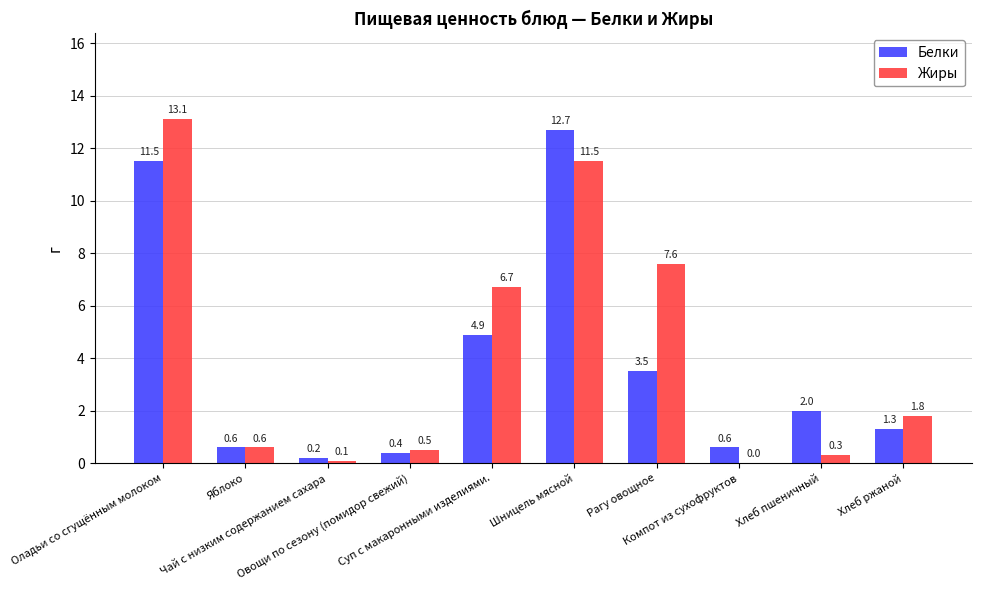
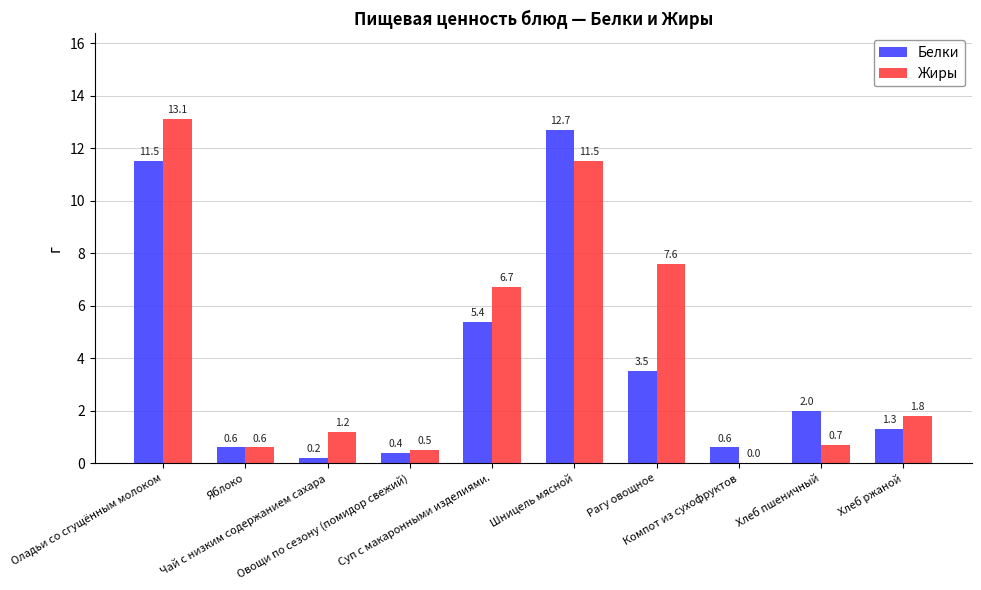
  {
    "Белки": {
      "Оладьи со сгущённым молоком": 11.5,
      "Яблоко": 0.6,
      "Чай с низким содержанием сахара": 0.2,
      "Овощи по сезону (помидор свежий)": 0.4,
-     "Суп с макаронными изделиями.": 4.9,
+     "Суп с макаронными изделиями.": 5.4,
      "Шницель мясной": 12.7,
      "Рагу овощное": 3.5,
      "Компот из сухофруктов": 0.6,
      "Хлеб пшеничный": 2.0,
      "Хлеб ржаной": 1.3
    },
    "Жиры": {
      "Оладьи со сгущённым молоком": 13.1,
      "Яблоко": 0.6,
-     "Чай с низким содержанием сахара": 0.1,
+     "Чай с низким содержанием сахара": 1.2,
      "Овощи по сезону (помидор свежий)": 0.5,
      "Суп с макаронными изделиями.": 6.7,
      "Шницель мясной": 11.5,
      "Рагу овощное": 7.6,
      "Компот из сухофруктов": 0.0,
-     "Хлеб пшеничный": 0.3,
+     "Хлеб пшеничный": 0.7,
      "Хлеб ржаной": 1.8
    }
  }
